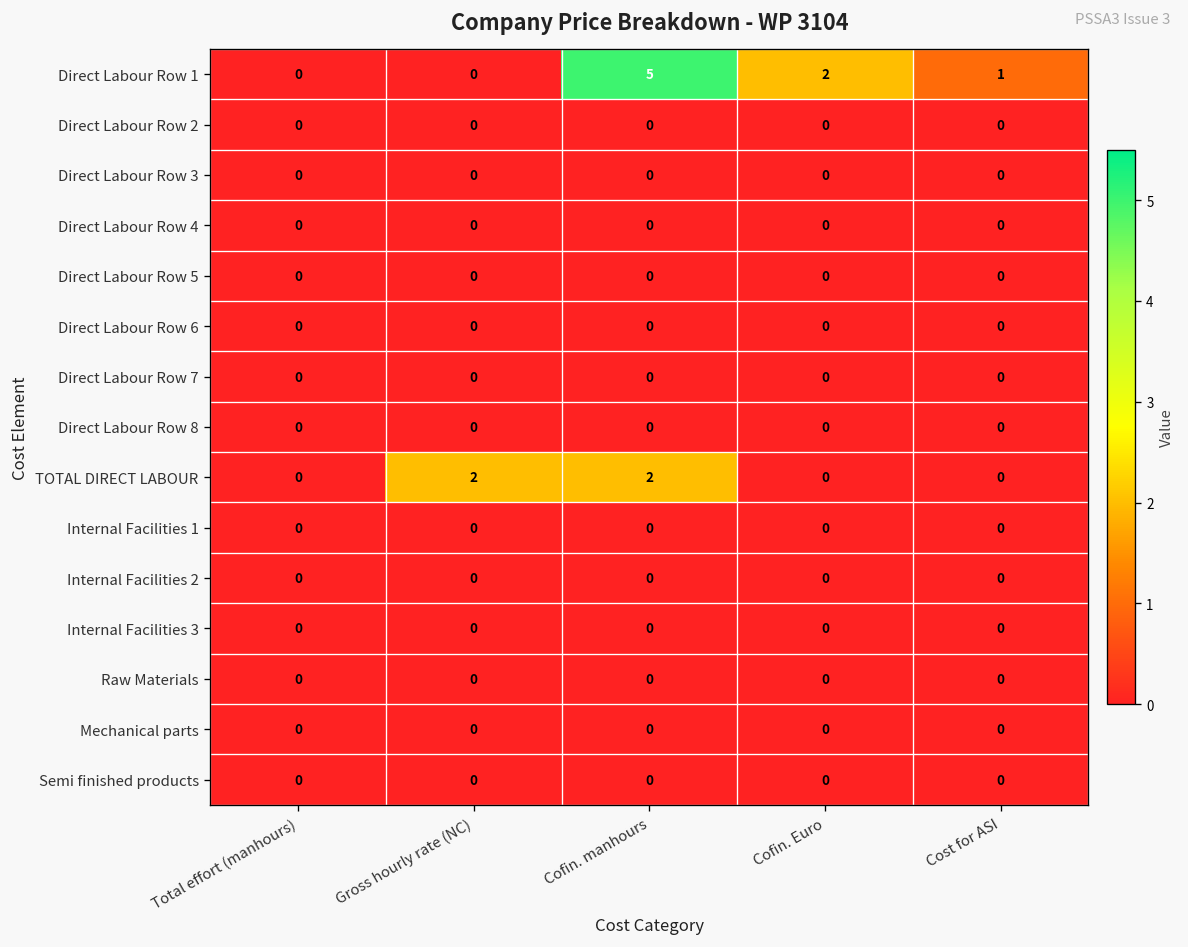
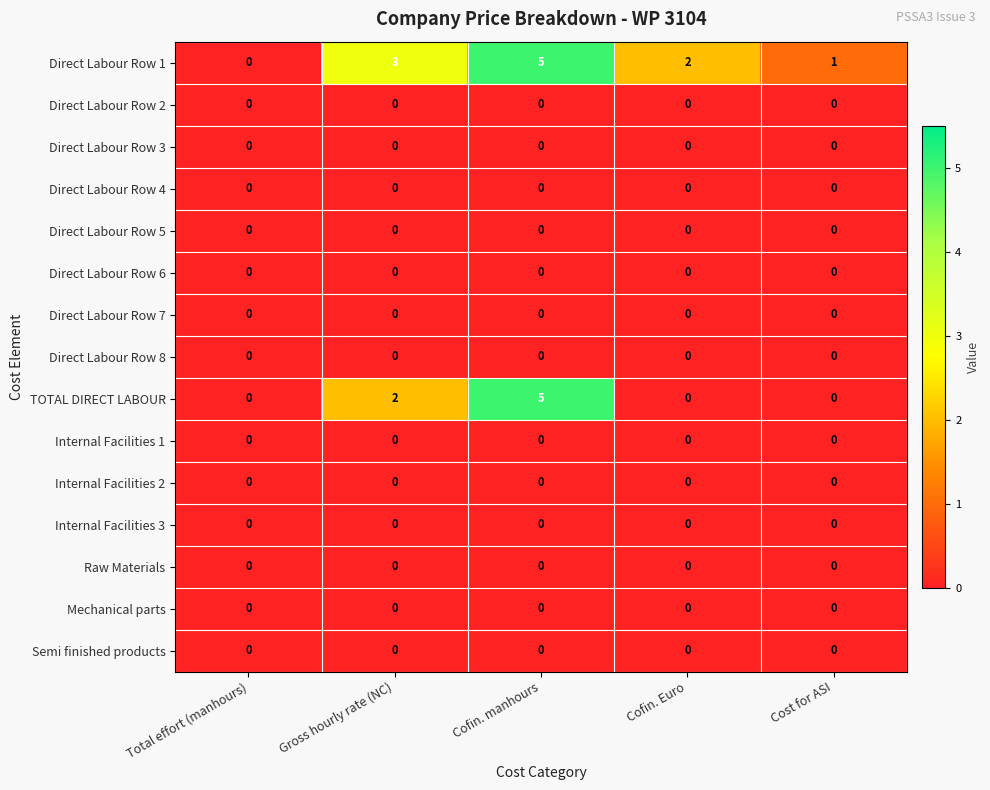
  {
    "Direct Labour Row 1": {
      "Total effort (manhours)": 0,
-     "Gross hourly rate (NC)": 0,
+     "Gross hourly rate (NC)": 3,
      "Cofin. manhours": 5,
      "Cofin. Euro": 2,
      "Cost for ASI": 1
    },
    "Direct Labour Row 2": {
      "Total effort (manhours)": 0,
      "Gross hourly rate (NC)": 0,
      "Cofin. manhours": 0,
      "Cofin. Euro": 0,
      "Cost for ASI": 0
    },
    "Direct Labour Row 3": {
      "Total effort (manhours)": 0,
      "Gross hourly rate (NC)": 0,
      "Cofin. manhours": 0,
      "Cofin. Euro": 0,
      "Cost for ASI": 0
    },
    "Direct Labour Row 4": {
      "Total effort (manhours)": 0,
      "Gross hourly rate (NC)": 0,
      "Cofin. manhours": 0,
      "Cofin. Euro": 0,
      "Cost for ASI": 0
    },
    "Direct Labour Row 5": {
      "Total effort (manhours)": 0,
      "Gross hourly rate (NC)": 0,
      "Cofin. manhours": 0,
      "Cofin. Euro": 0,
      "Cost for ASI": 0
    },
    "Direct Labour Row 6": {
      "Total effort (manhours)": 0,
      "Gross hourly rate (NC)": 0,
      "Cofin. manhours": 0,
      "Cofin. Euro": 0,
      "Cost for ASI": 0
    },
    "Direct Labour Row 7": {
      "Total effort (manhours)": 0,
      "Gross hourly rate (NC)": 0,
      "Cofin. manhours": 0,
      "Cofin. Euro": 0,
      "Cost for ASI": 0
    },
    "Direct Labour Row 8": {
      "Total effort (manhours)": 0,
      "Gross hourly rate (NC)": 0,
      "Cofin. manhours": 0,
      "Cofin. Euro": 0,
      "Cost for ASI": 0
    },
    "TOTAL DIRECT LABOUR": {
      "Total effort (manhours)": 0,
      "Gross hourly rate (NC)": 2,
-     "Cofin. manhours": 2,
+     "Cofin. manhours": 5,
      "Cofin. Euro": 0,
      "Cost for ASI": 0
    },
    "Internal Facilities 1": {
      "Total effort (manhours)": 0,
      "Gross hourly rate (NC)": 0,
      "Cofin. manhours": 0,
      "Cofin. Euro": 0,
      "Cost for ASI": 0
    },
    "Internal Facilities 2": {
      "Total effort (manhours)": 0,
      "Gross hourly rate (NC)": 0,
      "Cofin. manhours": 0,
      "Cofin. Euro": 0,
      "Cost for ASI": 0
    },
    "Internal Facilities 3": {
      "Total effort (manhours)": 0,
      "Gross hourly rate (NC)": 0,
      "Cofin. manhours": 0,
      "Cofin. Euro": 0,
      "Cost for ASI": 0
    },
    "Raw Materials": {
      "Total effort (manhours)": 0,
      "Gross hourly rate (NC)": 0,
      "Cofin. manhours": 0,
      "Cofin. Euro": 0,
      "Cost for ASI": 0
    },
    "Mechanical parts": {
      "Total effort (manhours)": 0,
      "Gross hourly rate (NC)": 0,
      "Cofin. manhours": 0,
      "Cofin. Euro": 0,
      "Cost for ASI": 0
    },
    "Semi finished products": {
      "Total effort (manhours)": 0,
      "Gross hourly rate (NC)": 0,
      "Cofin. manhours": 0,
      "Cofin. Euro": 0,
      "Cost for ASI": 0
    }
  }
